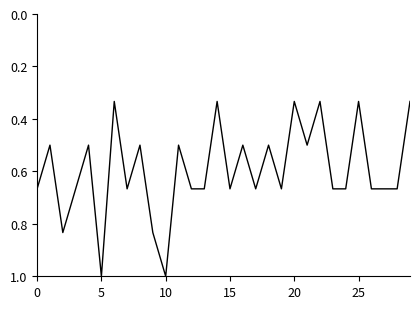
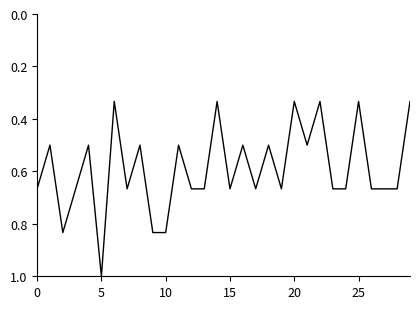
  {
    "0": 0.67,
    "5": 1.00,
-   "10": 1.00,
+   "10": 0.83,
    "15": 0.67,
    "20": 0.33,
    "25": 0.33
  }
